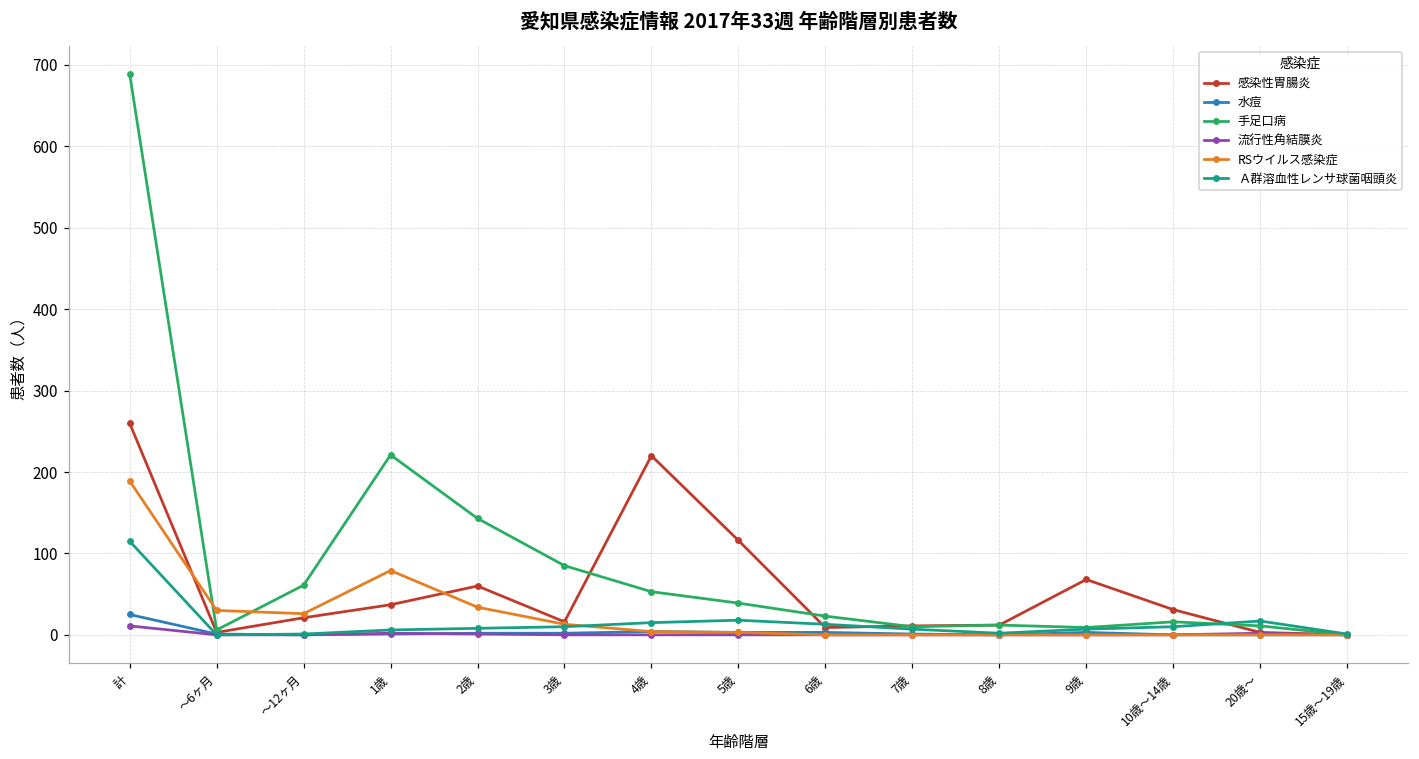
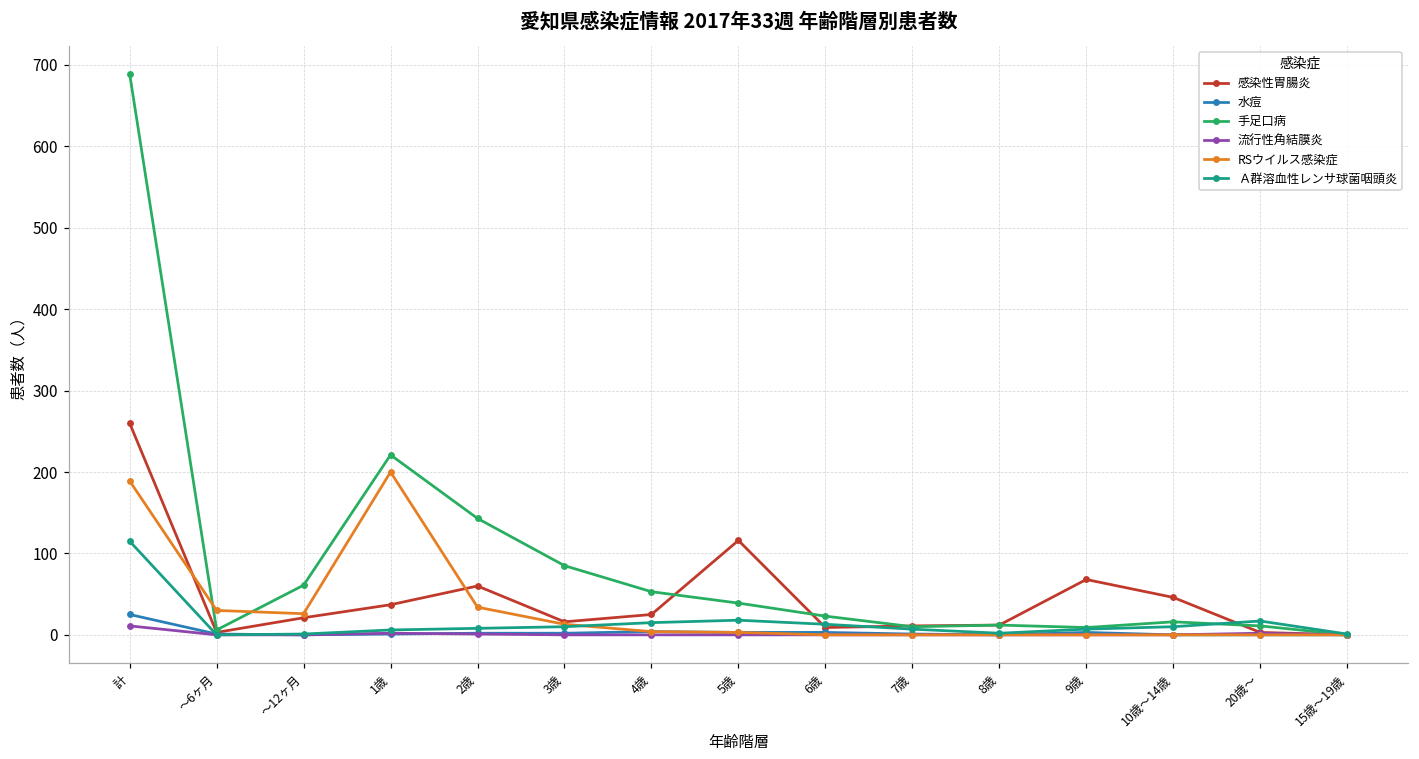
  {
    "感染性胃腸炎": {
      "計": 260,
      "～12ヶ月": 20,
      "1歳": 40,
      "2歳": 60,
-     "4歳": 220,
+     "4歳": 30,
      "5歳": 120,
      "6歳": 10,
      "9歳": 70,
-     "10歳～14歳": 30
+     "10歳～14歳": 50
    },
    "水痘": {
      "計": 30
    },
    "流行性角結膜炎": {
      "計": 10,
      "4歳": 0
    },
    "RSウイルス感染症": {
      "計": 190,
      "～6ヶ月": 30,
      "～12ヶ月": 30,
-     "1歳": 80,
+     "1歳": 200,
      "2歳": 30
    }
  }
